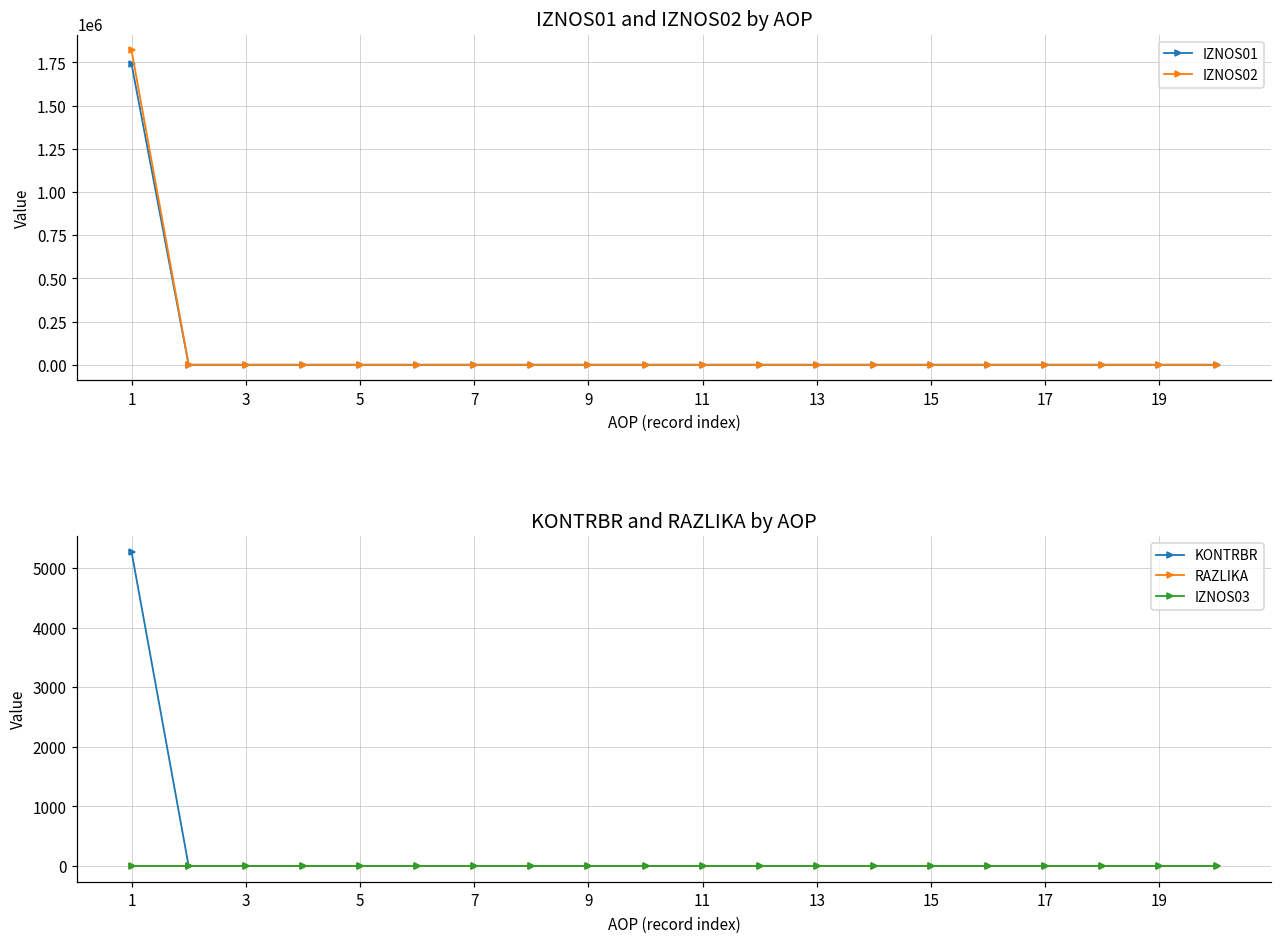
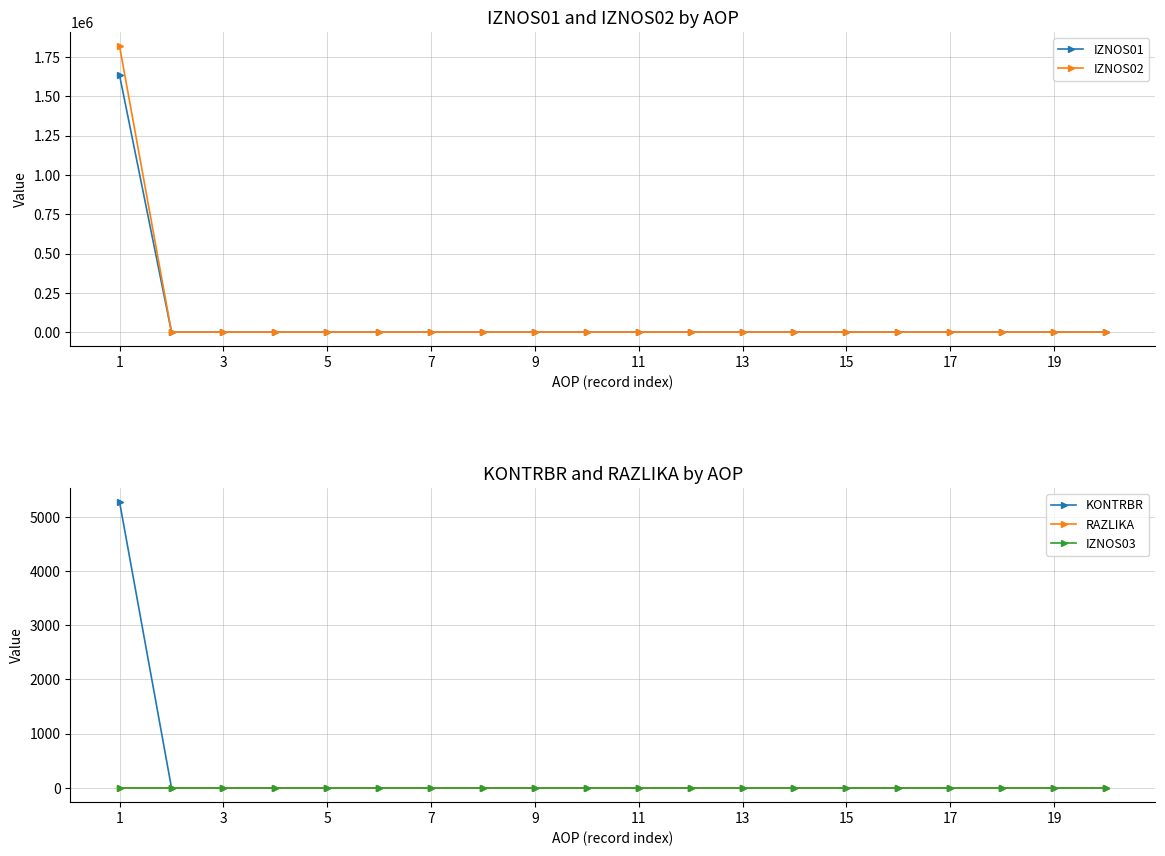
  {
    "IZNOS01 and IZNOS02 by AOP": {
      "IZNOS01": {
-       "1": 1740000
+       "1": 1630000
      },
      "IZNOS02": {
        "1": 1820000
      }
    },
    "KONTRBR and RAZLIKA by AOP": {
      "KONTRBR": {
        "1": 5300
      },
      "IZNOS03": {
        "1": 0
      }
    }
  }
